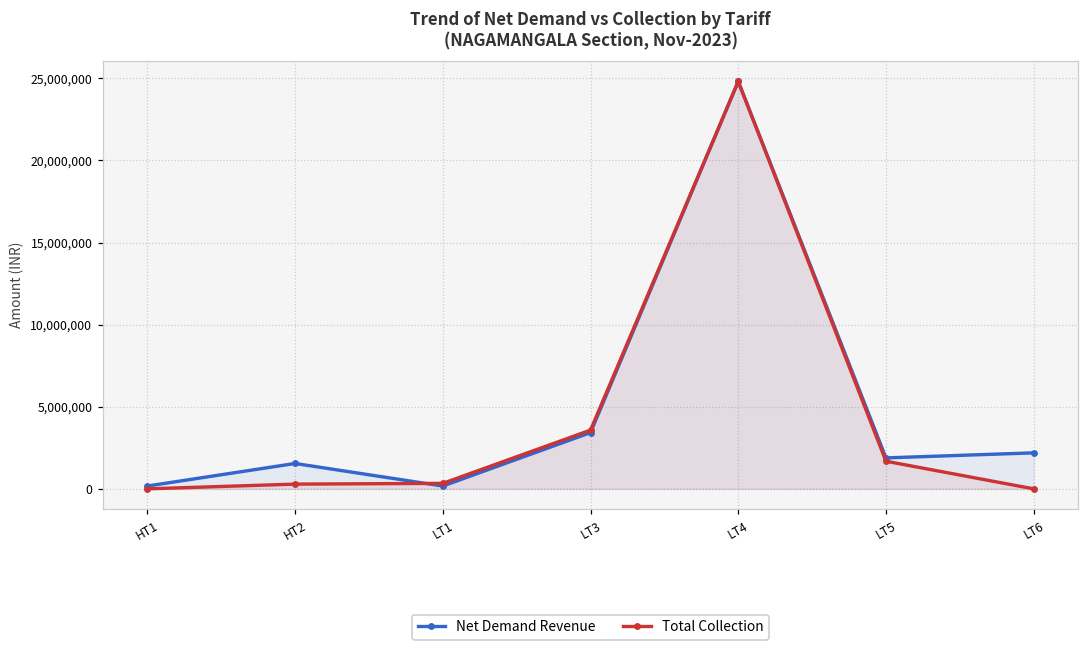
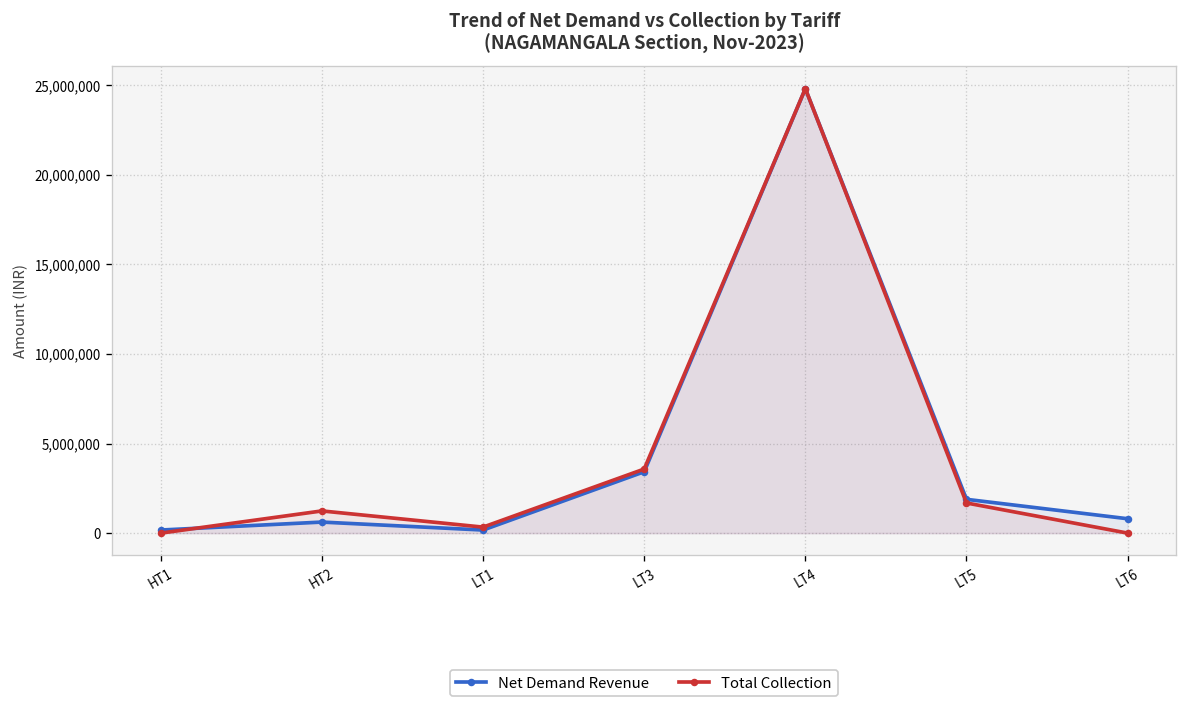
  {
    "Net Demand Revenue": {
      "HT1": "200,000",
-     "HT2": "1,500,000",
+     "HT2": "600,000",
      "LT5": "1,900,000",
-     "LT6": "2,200,000"
+     "LT6": "800,000"
    },
    "Total Collection": {
      "HT1": "0",
-     "HT2": "300,000",
+     "HT2": "1,200,000",
      "LT5": "1,700,000",
      "LT6": "0"
    }
  }
